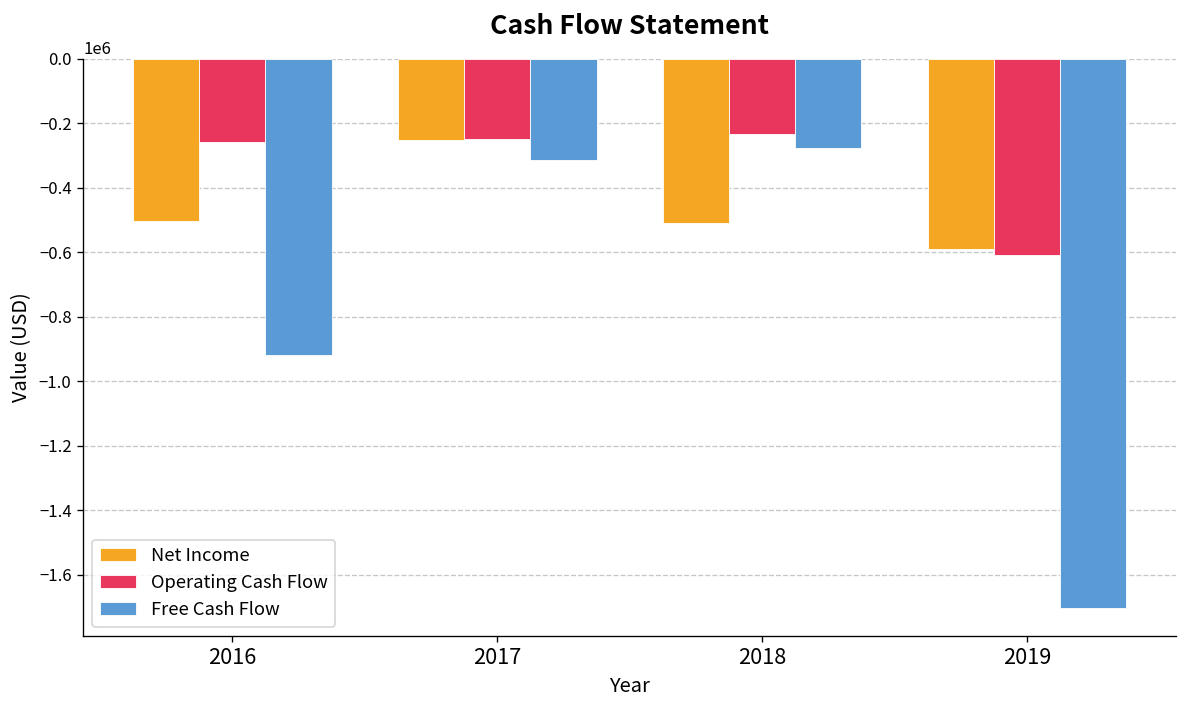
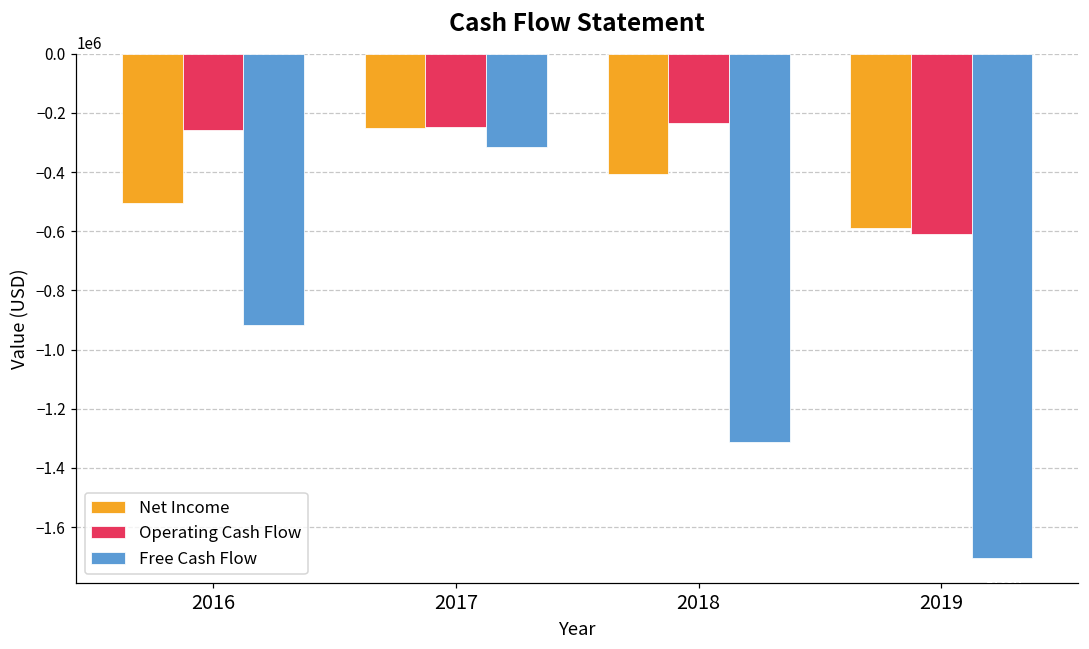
  {
    "Net Income": {
      "2016": -500000,
      "2017": -250000,
-     "2018": -510000,
+     "2018": -410000,
      "2019": -590000
    },
    "Operating Cash Flow": {
      "2016": -260000,
      "2017": -250000,
      "2018": -230000,
      "2019": -610000
    },
    "Free Cash Flow": {
      "2016": -920000,
      "2017": -310000,
-     "2018": -280000,
+     "2018": -1310000,
      "2019": -1700000
    }
  }
